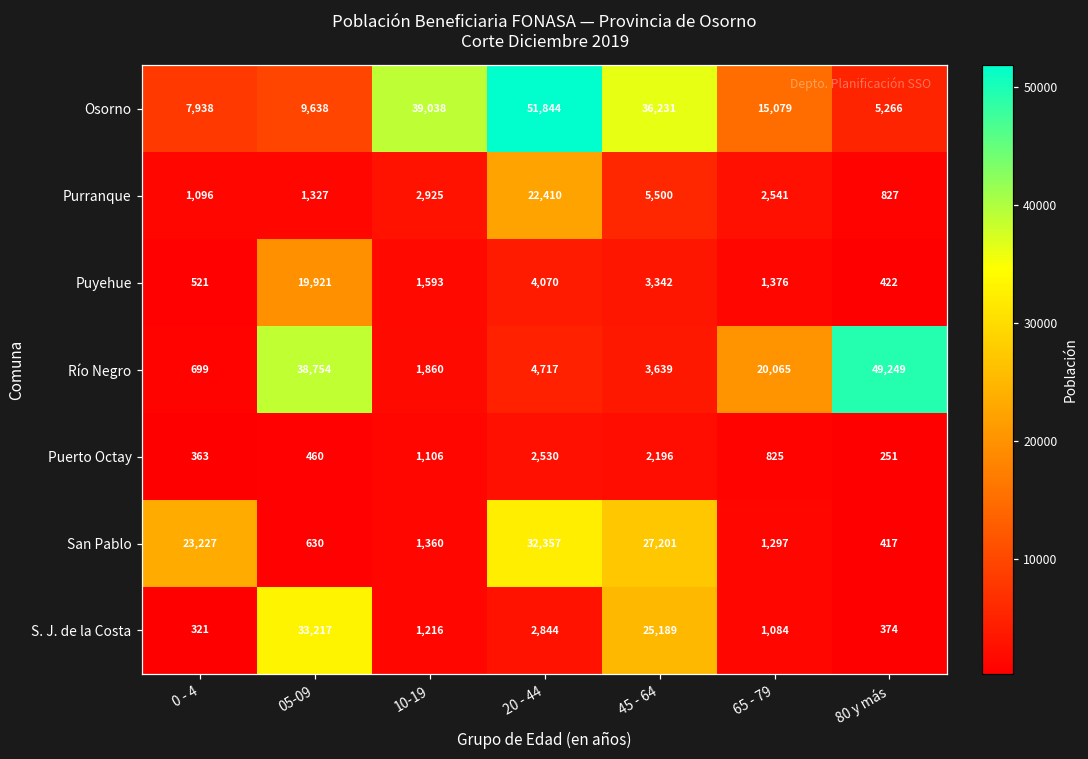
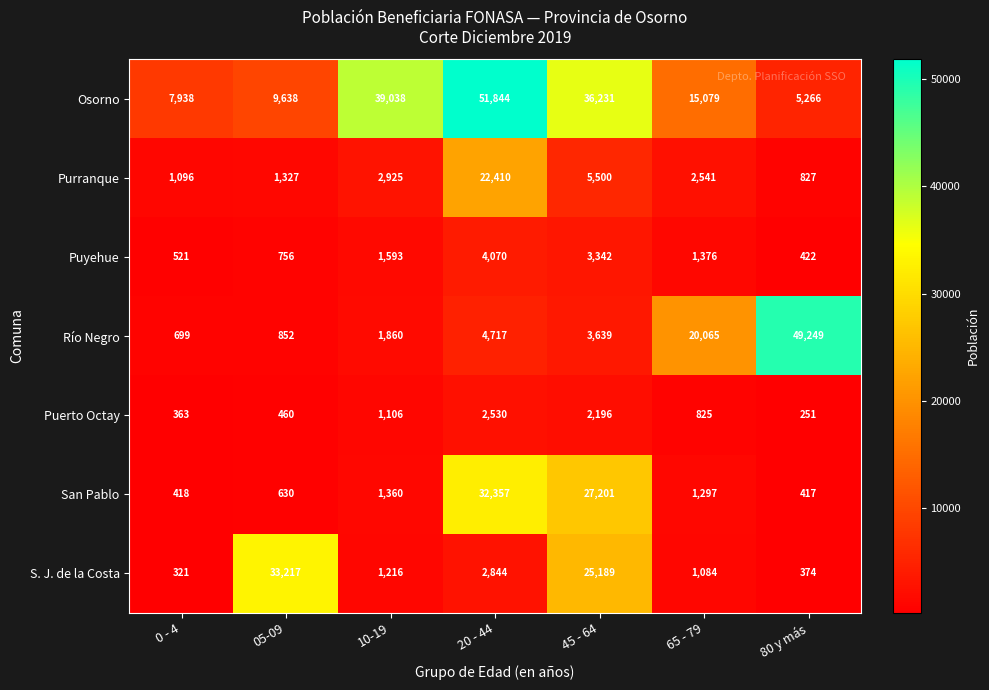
  {
    "Osorno": {
      "0 - 4": "7,938",
      "05-09": "9,638",
      "10-19": "39,038",
      "20 - 44": "51,844",
      "45 - 64": "36,231",
      "65 - 79": "15,079"
    },
    "Purranque": {
      "0 - 4": "1,096",
      "05-09": "1,327",
      "10-19": "2,925",
      "20 - 44": "22,410",
      "45 - 64": "5,500",
      "65 - 79": "2,541",
      "80 y más": "827"
    },
    "Puyehue": {
      "0 - 4": "521",
-     "05-09": "19,921",
+     "05-09": "756",
      "10-19": "1,593",
      "20 - 44": "4,070",
      "45 - 64": "3,342",
      "65 - 79": "1,376",
      "80 y más": "422"
    },
    "Río Negro": {
      "0 - 4": "699",
-     "05-09": "38,754",
+     "05-09": "852",
      "10-19": "1,860",
      "20 - 44": "4,717",
      "45 - 64": "3,639",
      "65 - 79": "20,065",
      "80 y más": "49,249"
    },
    "Puerto Octay": {
      "0 - 4": "363",
      "05-09": "460",
      "10-19": "1,106",
      "20 - 44": "2,530",
      "45 - 64": "2,196",
      "65 - 79": "825",
      "80 y más": "251"
    },
    "San Pablo": {
-     "0 - 4": "23,227",
+     "0 - 4": "418",
      "05-09": "630",
      "10-19": "1,360",
      "20 - 44": "32,357",
      "45 - 64": "27,201",
      "65 - 79": "1,297",
      "80 y más": "417"
    },
    "S. J. de la Costa": {
      "0 - 4": "321",
      "05-09": "33,217",
      "10-19": "1,216",
      "20 - 44": "2,844",
      "45 - 64": "25,189",
      "65 - 79": "1,084",
      "80 y más": "374"
    }
  }
